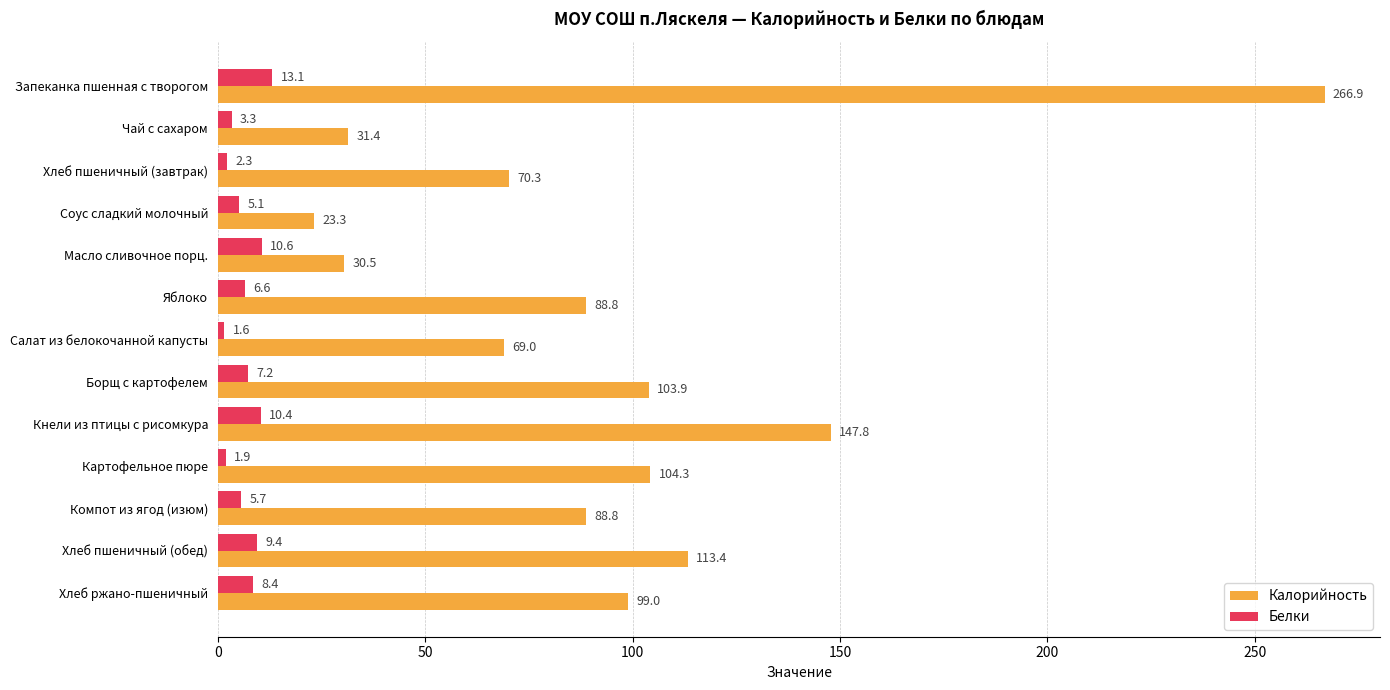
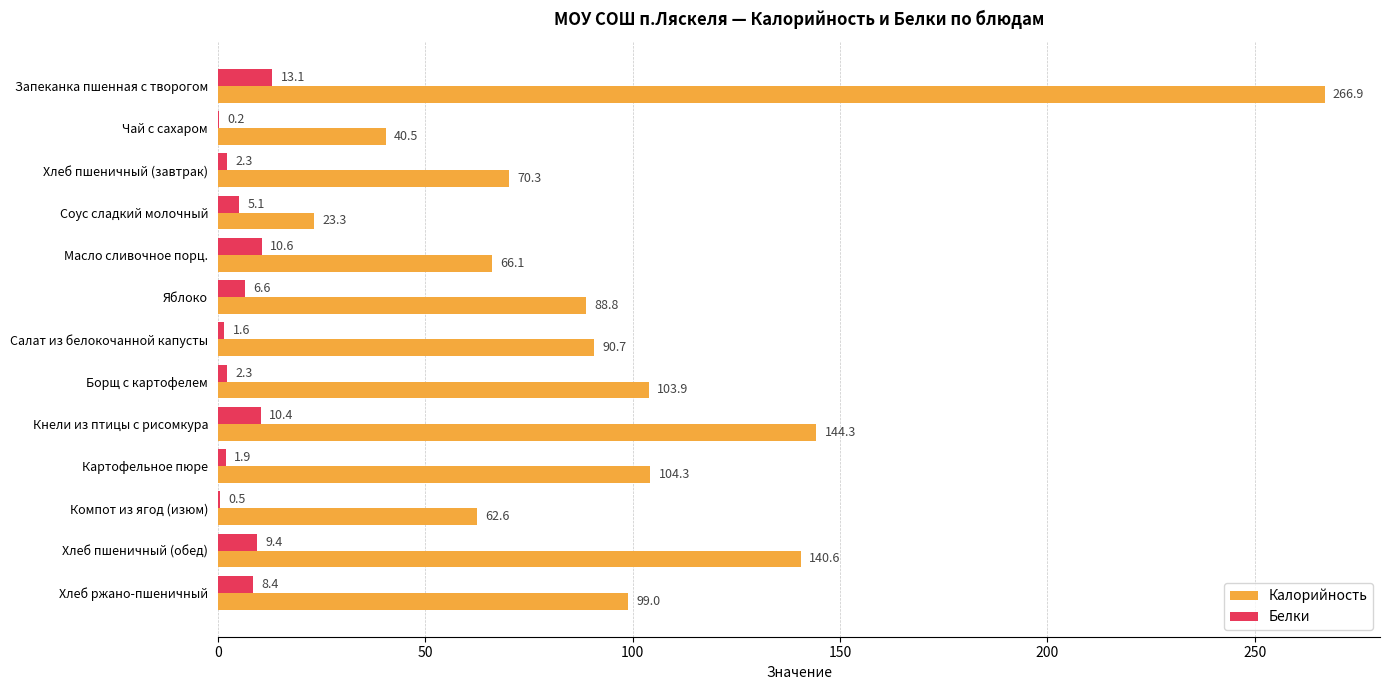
  {
    "Калорийность": {
      "Запеканка пшенная с творогом": 266.9,
-     "Чай с сахаром": 31.4,
+     "Чай с сахаром": 40.5,
      "Хлеб пшеничный (завтрак)": 70.3,
      "Соус сладкий молочный": 23.3,
-     "Масло сливочное порц.": 30.5,
+     "Масло сливочное порц.": 66.1,
      "Яблоко": 88.8,
-     "Салат из белокочанной капусты": 69.0,
+     "Салат из белокочанной капусты": 90.7,
      "Борщ с картофелем": 103.9,
-     "Кнели из птицы с рисомкура": 147.8,
+     "Кнели из птицы с рисомкура": 144.3,
      "Картофельное пюре": 104.3,
-     "Компот из ягод (изюм)": 88.8,
-     "Хлеб пшеничный (обед)": 113.4,
+     "Компот из ягод (изюм)": 62.6,
+     "Хлеб пшеничный (обед)": 140.6,
      "Хлеб ржано-пшеничный": 99.0
    },
    "Белки": {
      "Запеканка пшенная с творогом": 13.1,
-     "Чай с сахаром": 3.3,
+     "Чай с сахаром": 0.2,
      "Хлеб пшеничный (завтрак)": 2.3,
      "Соус сладкий молочный": 5.1,
      "Масло сливочное порц.": 10.6,
      "Яблоко": 6.6,
      "Салат из белокочанной капусты": 1.6,
-     "Борщ с картофелем": 7.2,
+     "Борщ с картофелем": 2.3,
      "Кнели из птицы с рисомкура": 10.4,
      "Картофельное пюре": 1.9,
-     "Компот из ягод (изюм)": 5.7,
+     "Компот из ягод (изюм)": 0.5,
      "Хлеб пшеничный (обед)": 9.4,
      "Хлеб ржано-пшеничный": 8.4
    }
  }
